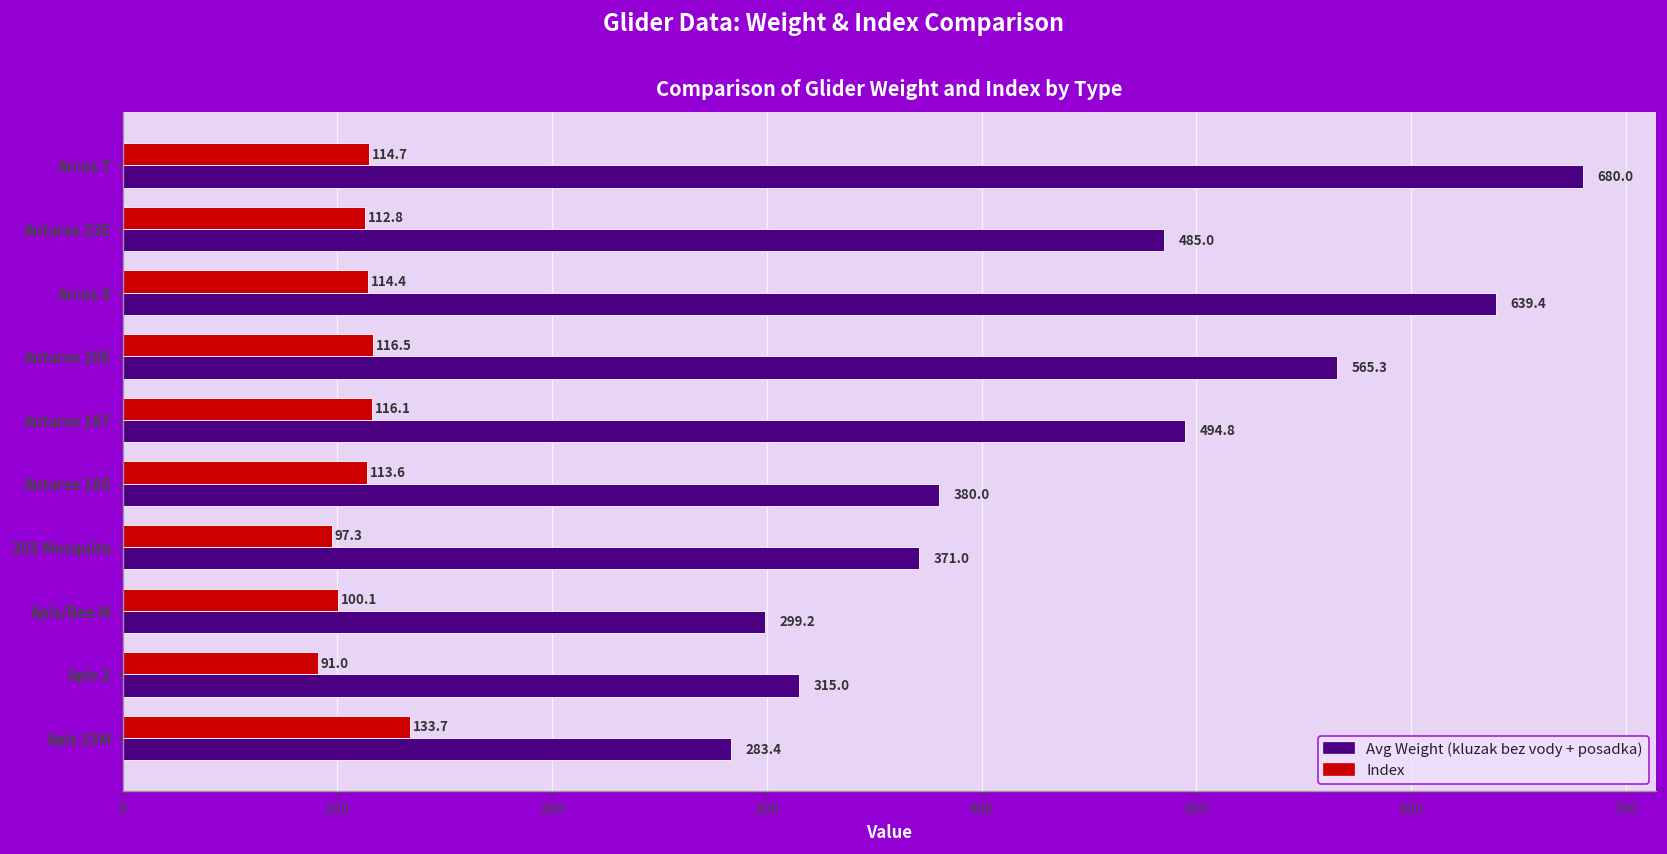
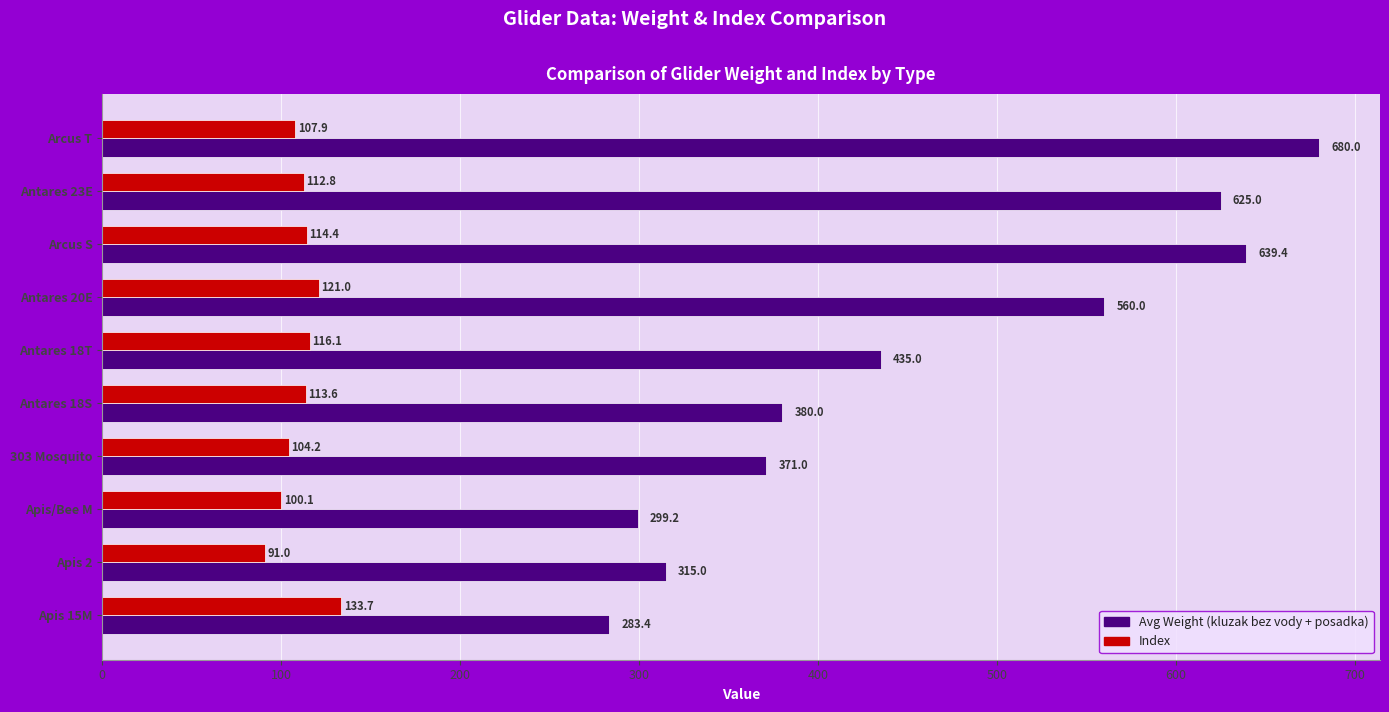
  {
    "Avg Weight (kluzak bez vody + posadka)": {
      "Arcus T": 680.0,
-     "Antares 23E": 485.0,
+     "Antares 23E": 625.0,
      "Arcus S": 639.4,
-     "Antares 20E": 565.3,
-     "Antares 18T": 494.8,
+     "Antares 20E": 560.0,
+     "Antares 18T": 435.0,
      "Antares 18S": 380.0,
      "303 Mosquito": 371.0,
      "Apis/Bee M": 299.2,
      "Apis 2": 315.0,
      "Apis 15M": 283.4
    },
    "Index": {
-     "Arcus T": 114.7,
+     "Arcus T": 107.9,
      "Antares 23E": 112.8,
      "Arcus S": 114.4,
-     "Antares 20E": 116.5,
+     "Antares 20E": 121.0,
      "Antares 18T": 116.1,
      "Antares 18S": 113.6,
-     "303 Mosquito": 97.3,
+     "303 Mosquito": 104.2,
      "Apis/Bee M": 100.1,
      "Apis 2": 91.0,
      "Apis 15M": 133.7
    }
  }
